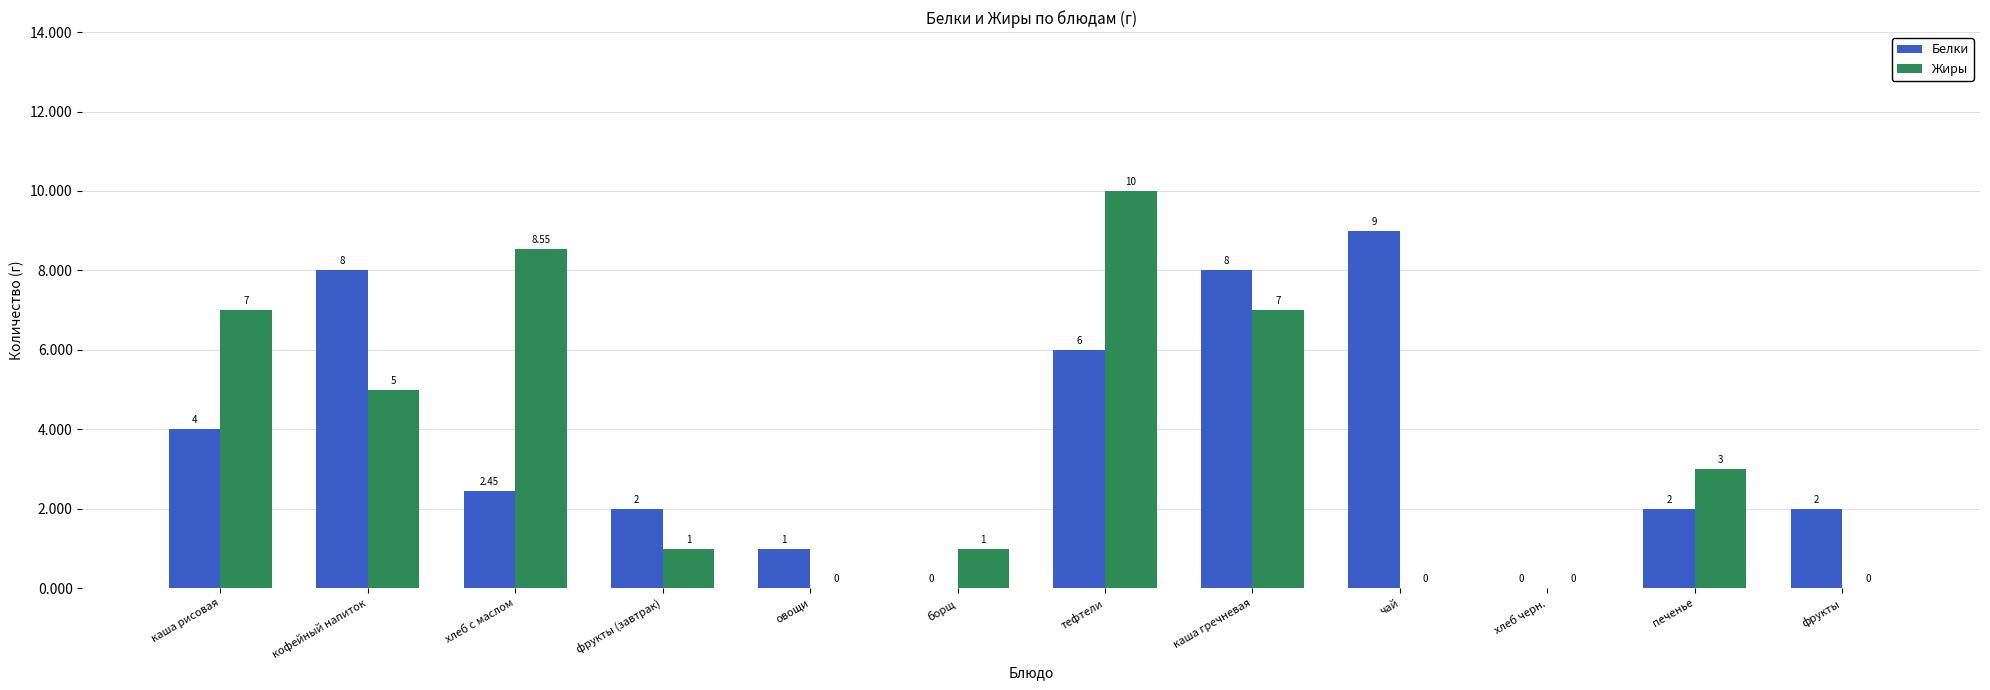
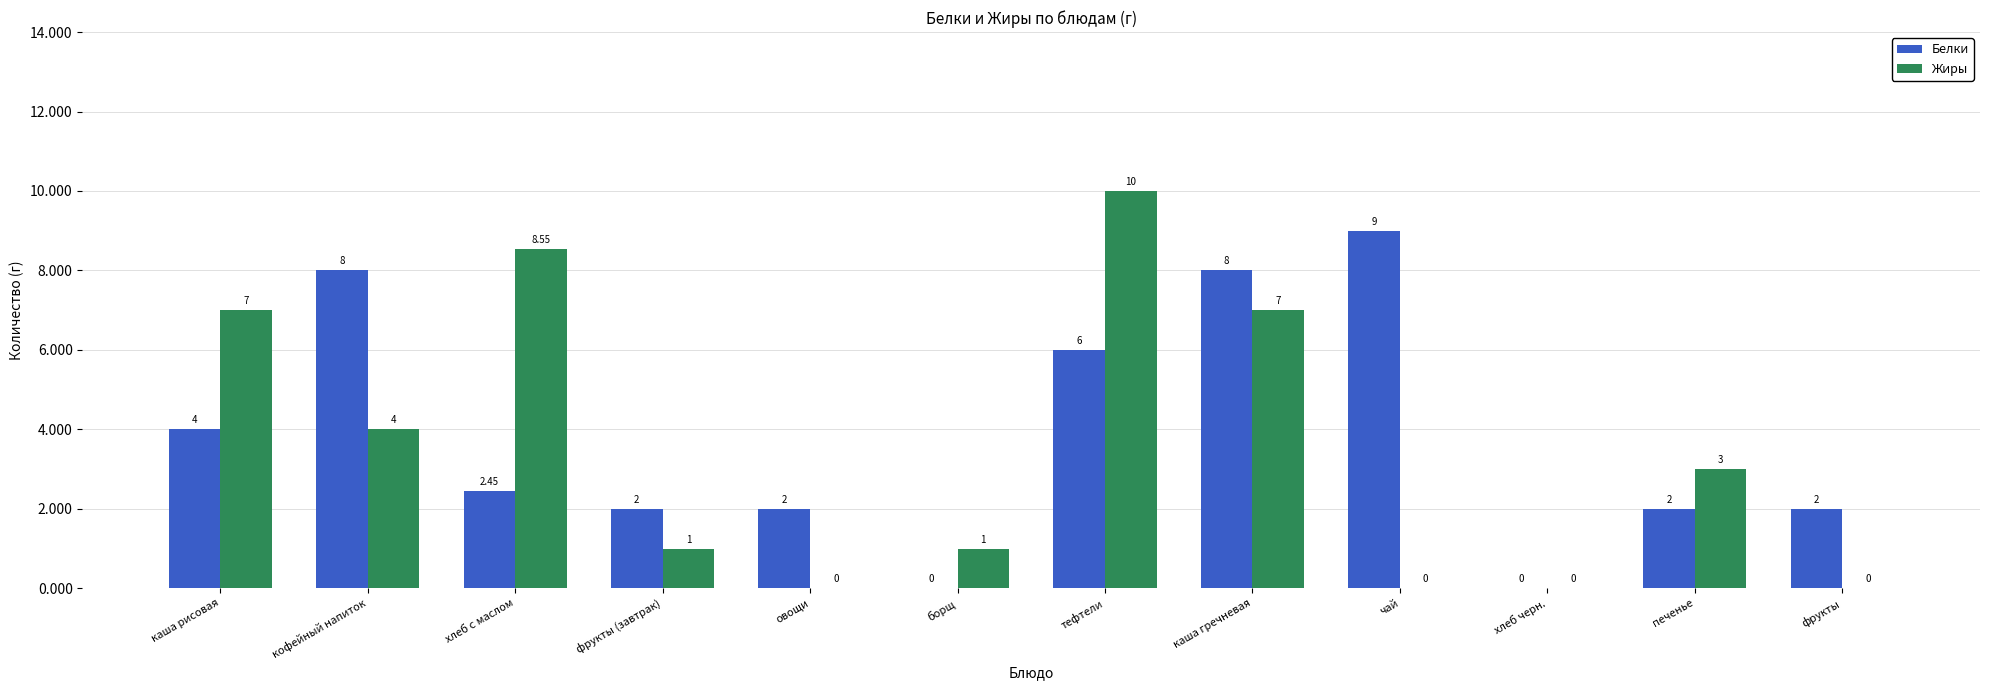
  {
    "Белки": {
      "каша рисовая": 4,
      "кофейный напиток": 8,
      "хлеб с маслом": 2.45,
      "фрукты (завтрак)": 2,
-     "овощи": 1,
+     "овощи": 2,
      "борщ": 0,
      "тефтели": 6,
      "каша гречневая": 8,
      "чай": 9,
      "хлеб черн.": 0,
      "печенье": 2,
      "фрукты": 2
    },
    "Жиры": {
      "каша рисовая": 7,
-     "кофейный напиток": 5,
+     "кофейный напиток": 4,
      "хлеб с маслом": 8.55,
      "фрукты (завтрак)": 1,
      "овощи": 0,
      "борщ": 1,
      "тефтели": 10,
      "каша гречневая": 7,
      "чай": 0,
      "хлеб черн.": 0,
      "печенье": 3,
      "фрукты": 0
    }
  }
